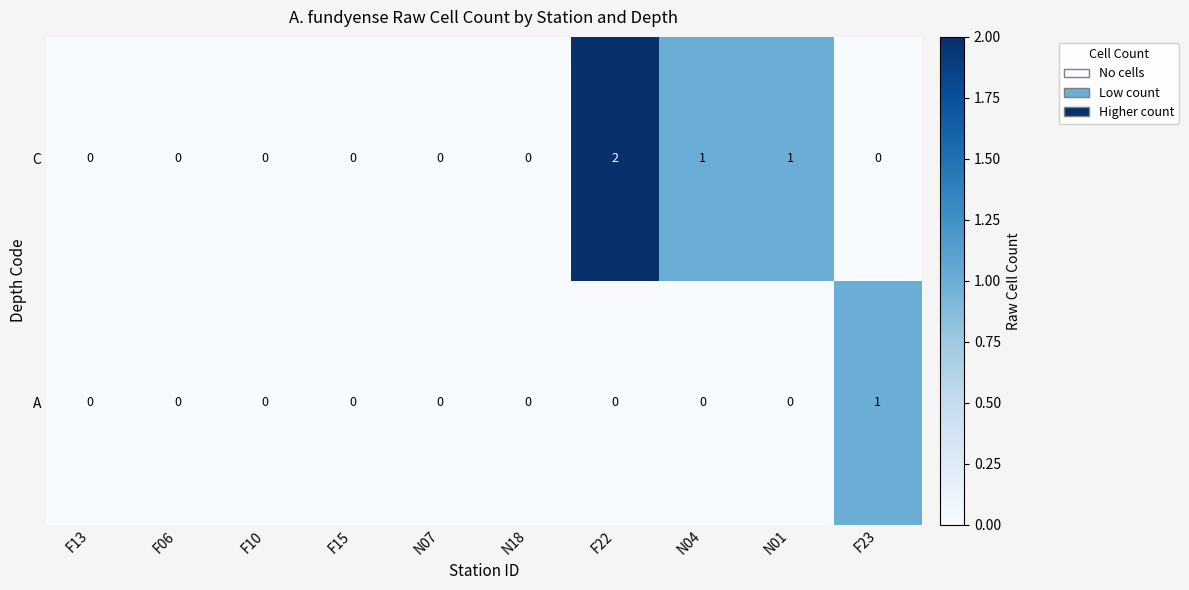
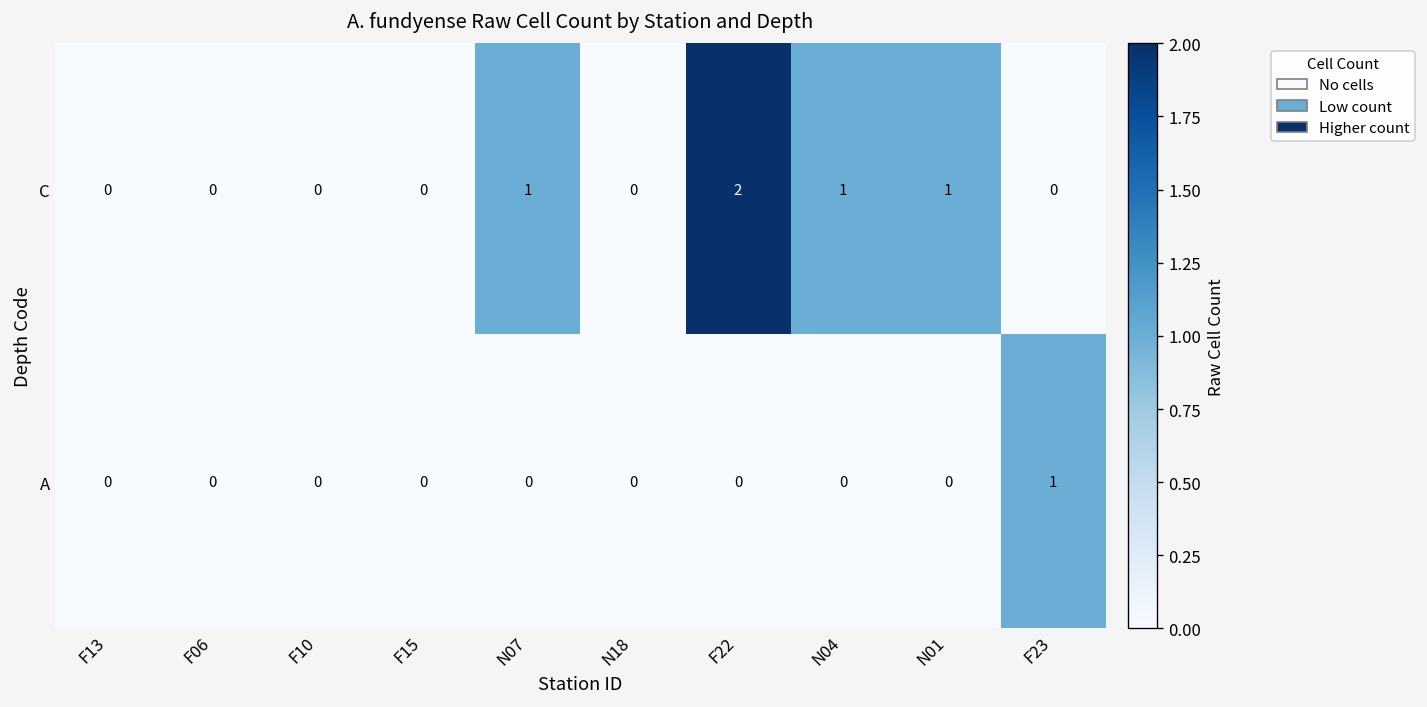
  {
    "C": {
      "F13": 0,
      "F06": 0,
      "F10": 0,
      "F15": 0,
-     "N07": 0,
+     "N07": 1,
      "N18": 0,
      "F22": 2,
      "N04": 1,
      "N01": 1,
      "F23": 0
    },
    "A": {
      "F13": 0,
      "F06": 0,
      "F10": 0,
      "F15": 0,
      "N07": 0,
      "N18": 0,
      "F22": 0,
      "N04": 0,
      "N01": 0,
      "F23": 1
    }
  }
